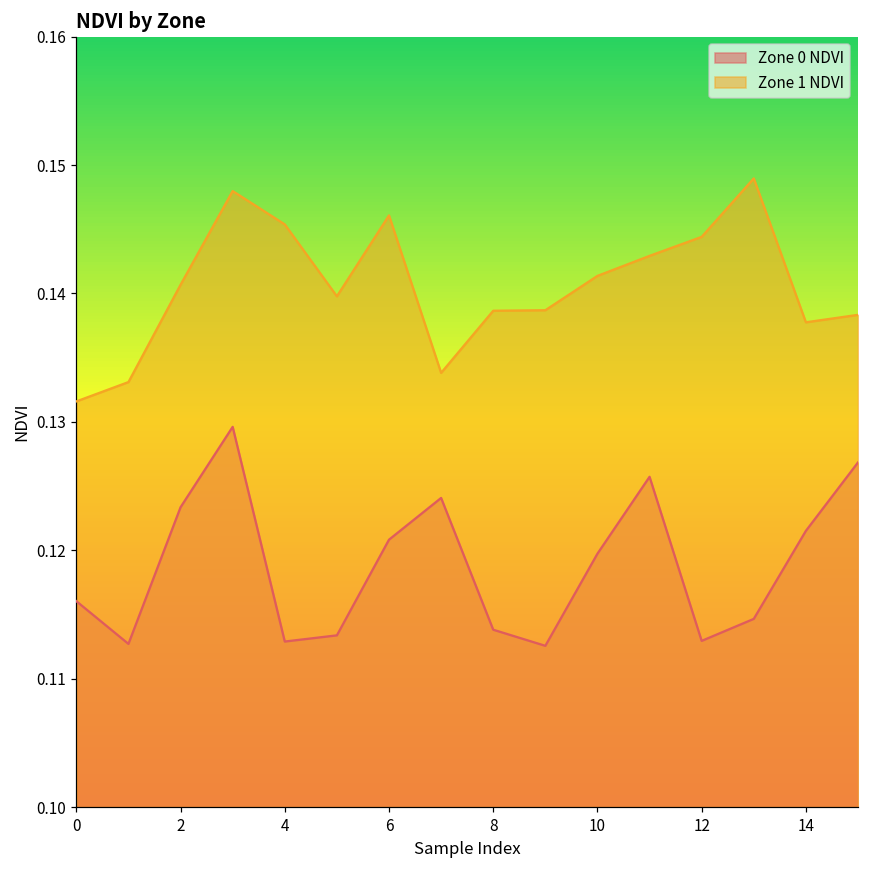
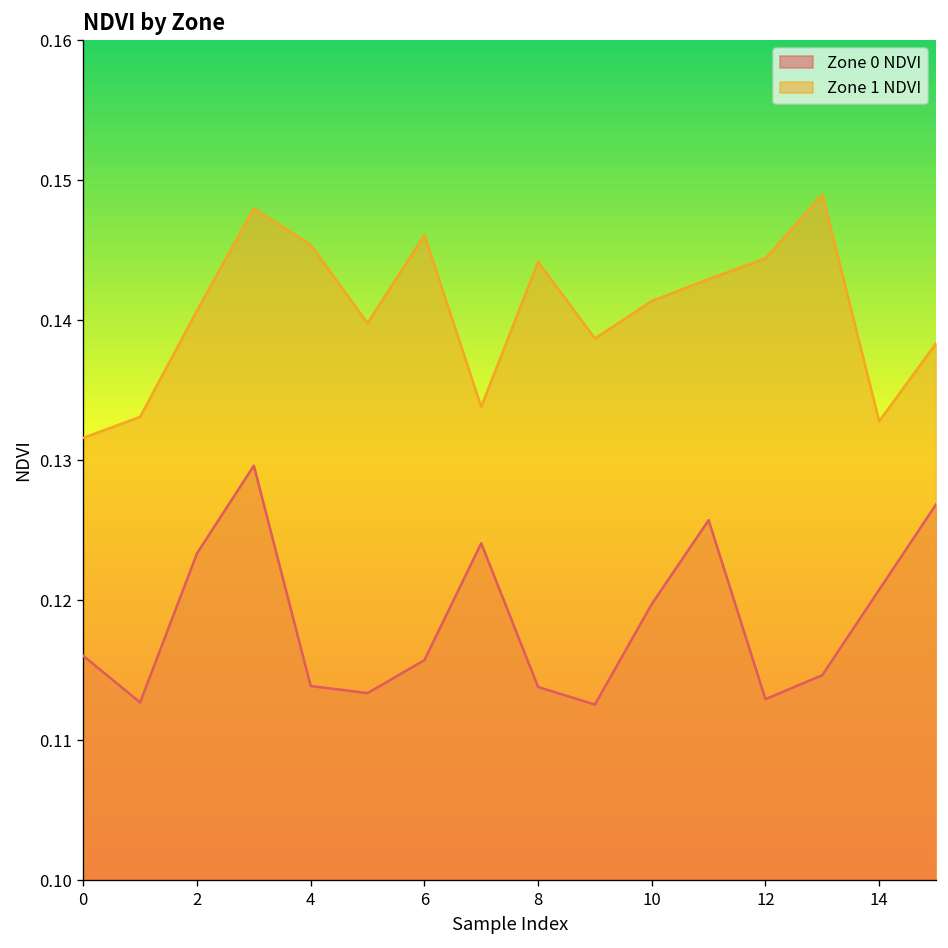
  {
    "Zone 0 NDVI": {
      "0": 0.1160,
      "2": 0.1234,
-     "4": 0.1129,
-     "6": 0.1208,
+     "4": 0.1139,
+     "6": 0.1157,
      "8": 0.1138,
      "10": 0.1197,
      "12": 0.1129,
-     "14": 0.1215
+     "14": 0.1208
    },
    "Zone 1 NDVI": {
      "0": 0.1316,
      "2": 0.1407,
      "4": 0.1454,
      "6": 0.1461,
-     "8": 0.1387,
+     "8": 0.1442,
      "10": 0.1414,
      "12": 0.1444,
-     "14": 0.1378
+     "14": 0.1328
    }
  }
